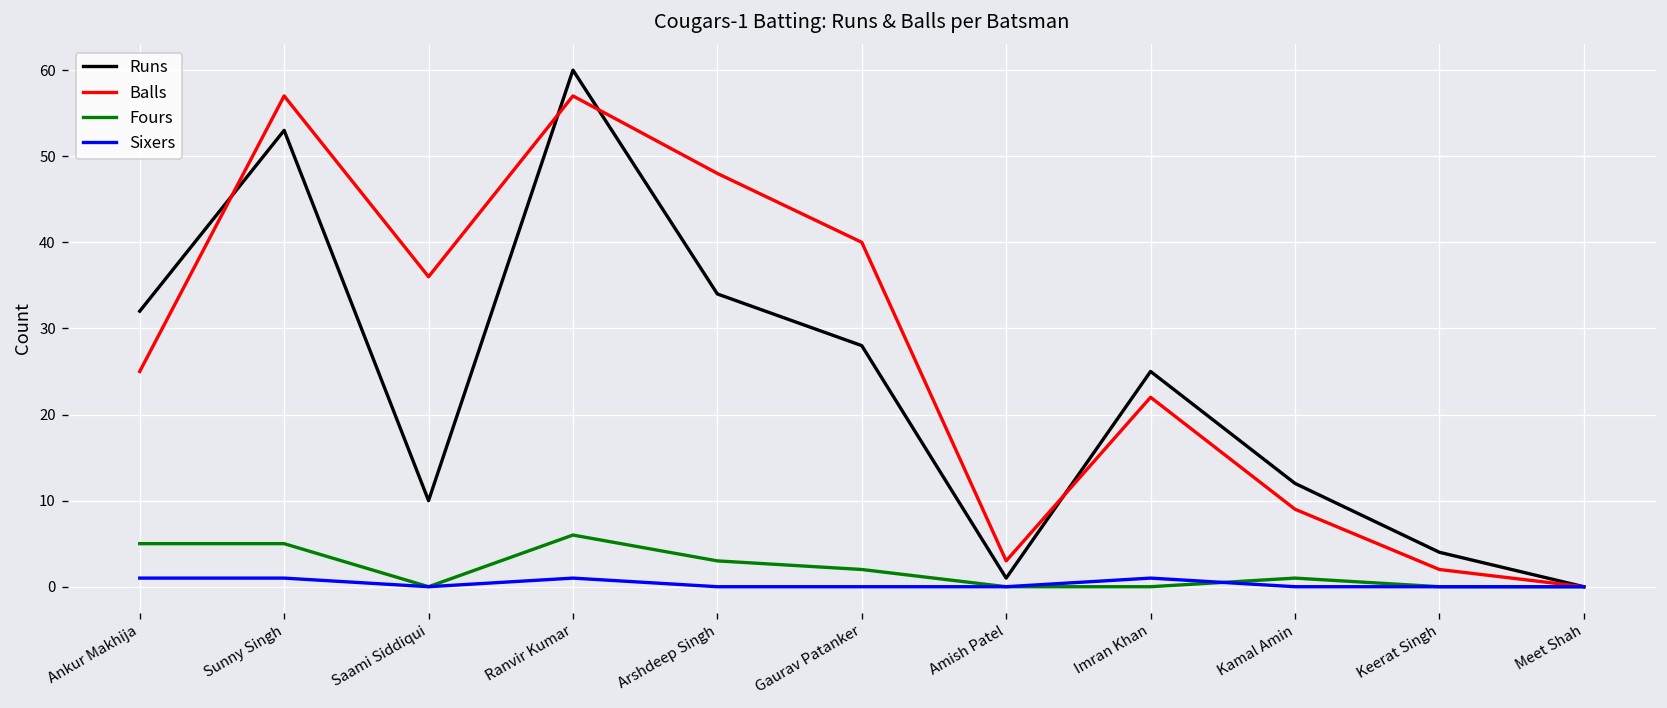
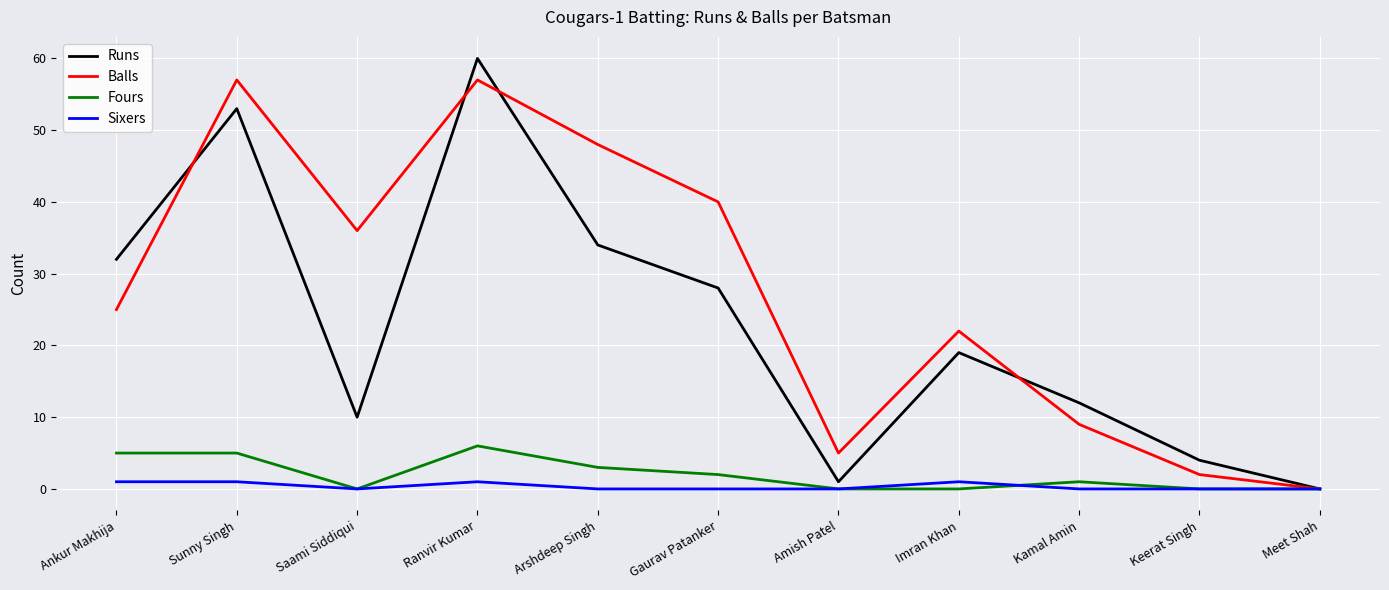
  {
    "Runs": {
      "Ankur Makhija": 32,
      "Sunny Singh": 53,
      "Saami Siddiqui": 10,
      "Ranvir Kumar": 60,
      "Arshdeep Singh": 34,
      "Gaurav Patanker": 28,
      "Amish Patel": 1,
-     "Imran Khan": 25,
+     "Imran Khan": 19,
      "Kamal Amin": 12,
      "Keerat Singh": 4
    },
    "Balls": {
      "Ankur Makhija": 25,
      "Sunny Singh": 57,
      "Saami Siddiqui": 36,
      "Ranvir Kumar": 57,
      "Arshdeep Singh": 48,
      "Gaurav Patanker": 40,
-     "Amish Patel": 3,
+     "Amish Patel": 5,
      "Imran Khan": 22,
      "Kamal Amin": 9,
      "Keerat Singh": 2
    },
    "Fours": {
      "Ankur Makhija": 5,
      "Sunny Singh": 5,
      "Ranvir Kumar": 6,
      "Arshdeep Singh": 3,
      "Gaurav Patanker": 2,
      "Imran Khan": 0,
      "Kamal Amin": 1
    },
    "Sixers": {
      "Ankur Makhija": 1,
      "Sunny Singh": 1,
      "Ranvir Kumar": 1,
      "Arshdeep Singh": 0,
      "Gaurav Patanker": 0,
      "Imran Khan": 1,
      "Kamal Amin": 0
    }
  }
